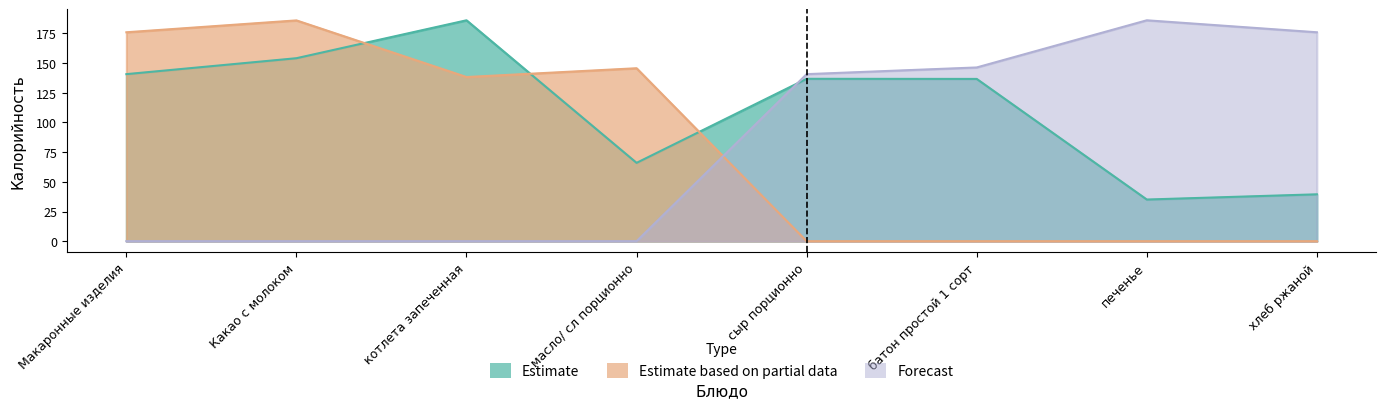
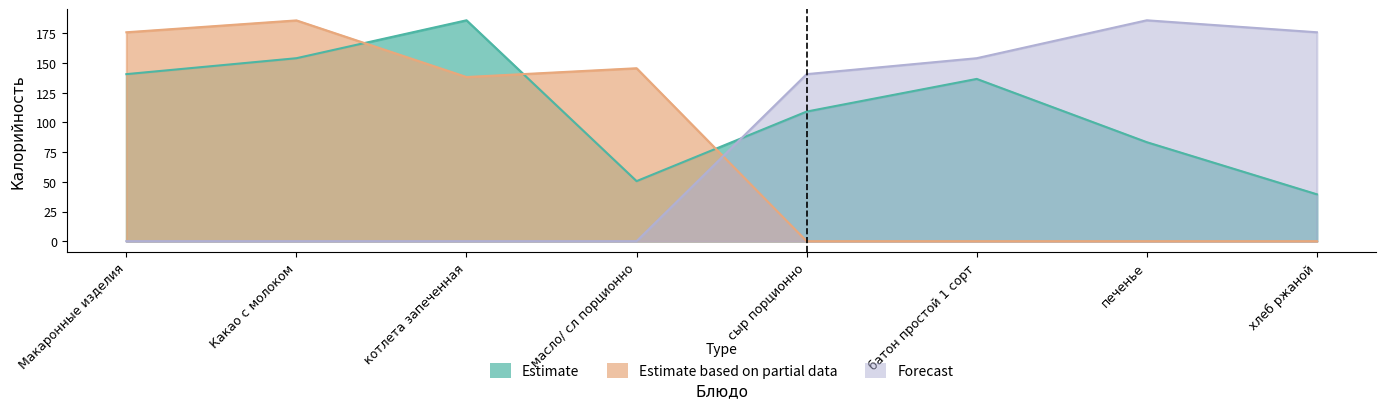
  {
    "Estimate": {
      "Макаронные изделия": 141,
      "Какао с молоком": 154,
      "котлета запеченная": 186,
-     "масло/ сл порционно": 66,
-     "сыр порционно": 137,
+     "масло/ сл порционно": 51,
+     "сыр порционно": 109,
      "батон простой 1 сорт": 137,
-     "печенье": 35,
+     "печенье": 83,
      "хлеб ржаной": 40
    },
    "Estimate based on partial data": {
      "Макаронные изделия": 176,
      "Какао с молоком": 186,
      "котлета запеченная": 138,
      "масло/ сл порционно": 146,
      "сыр порционно": 0,
      "батон простой 1 сорт": 0,
      "печенье": 0,
      "хлеб ржаной": 0
    },
    "Forecast": {
      "Макаронные изделия": 0,
      "Какао с молоком": 0,
      "котлета запеченная": 0,
      "масло/ сл порционно": 0,
      "сыр порционно": 141,
-     "батон простой 1 сорт": 146,
+     "батон простой 1 сорт": 154,
      "печенье": 186,
      "хлеб ржаной": 176
    }
  }
